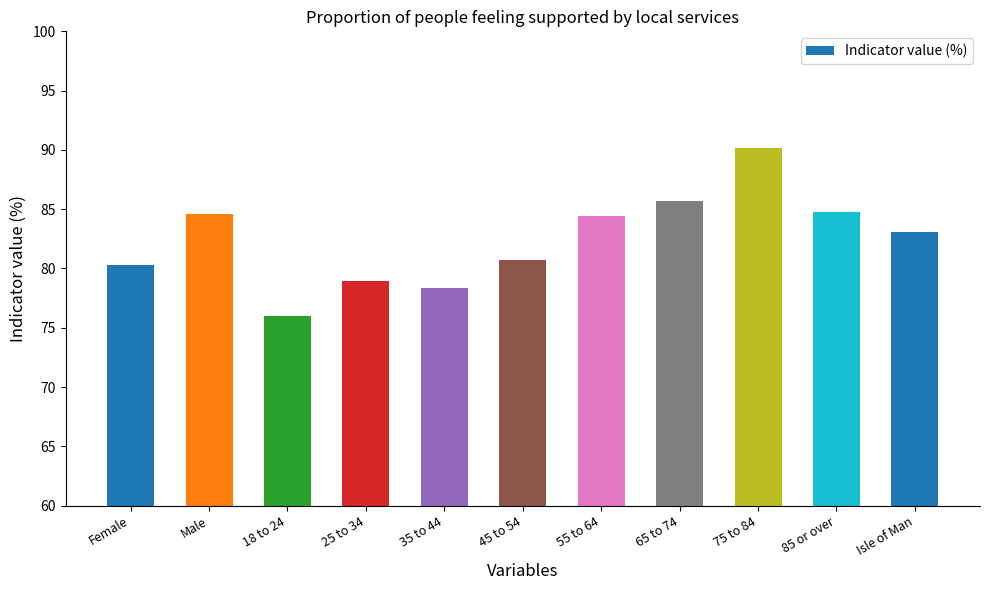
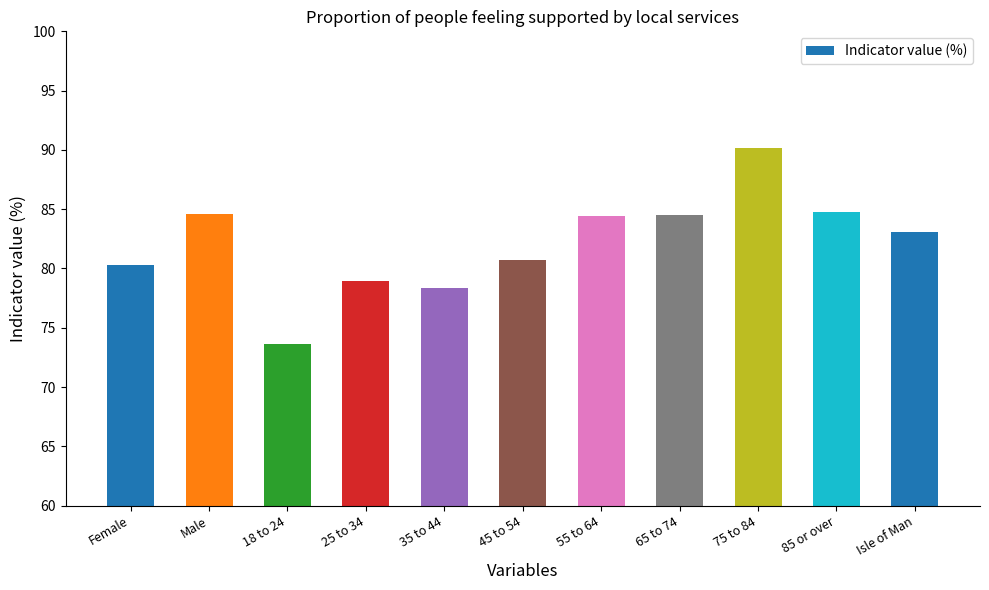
  {
    "Female": 80.3,
    "Male": 84.6,
-   "18 to 24": 76.0,
+   "18 to 24": 73.6,
    "25 to 34": 79.0,
    "35 to 44": 78.3,
    "45 to 54": 80.8,
    "55 to 64": 84.4,
-   "65 to 74": 85.7,
+   "65 to 74": 84.5,
    "75 to 84": 90.2,
    "85 or over": 84.8,
    "Isle of Man": 83.1
  }
